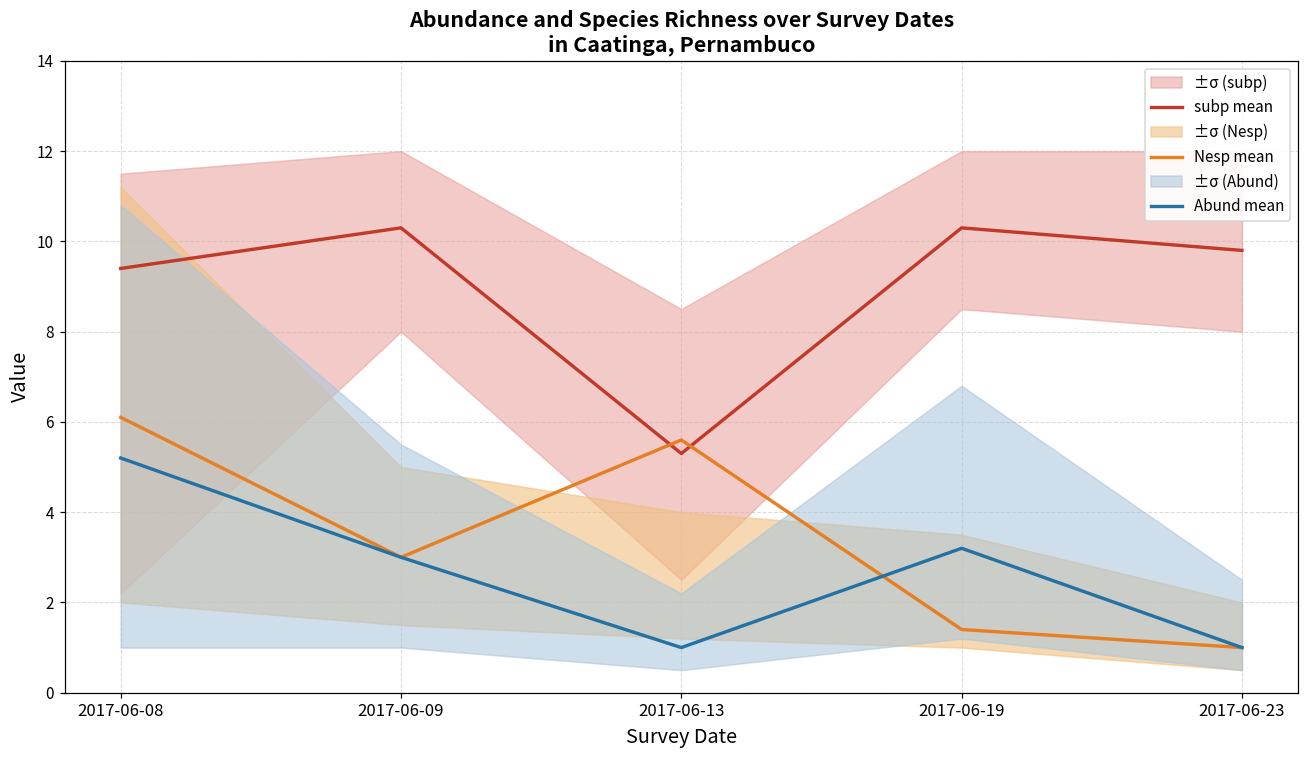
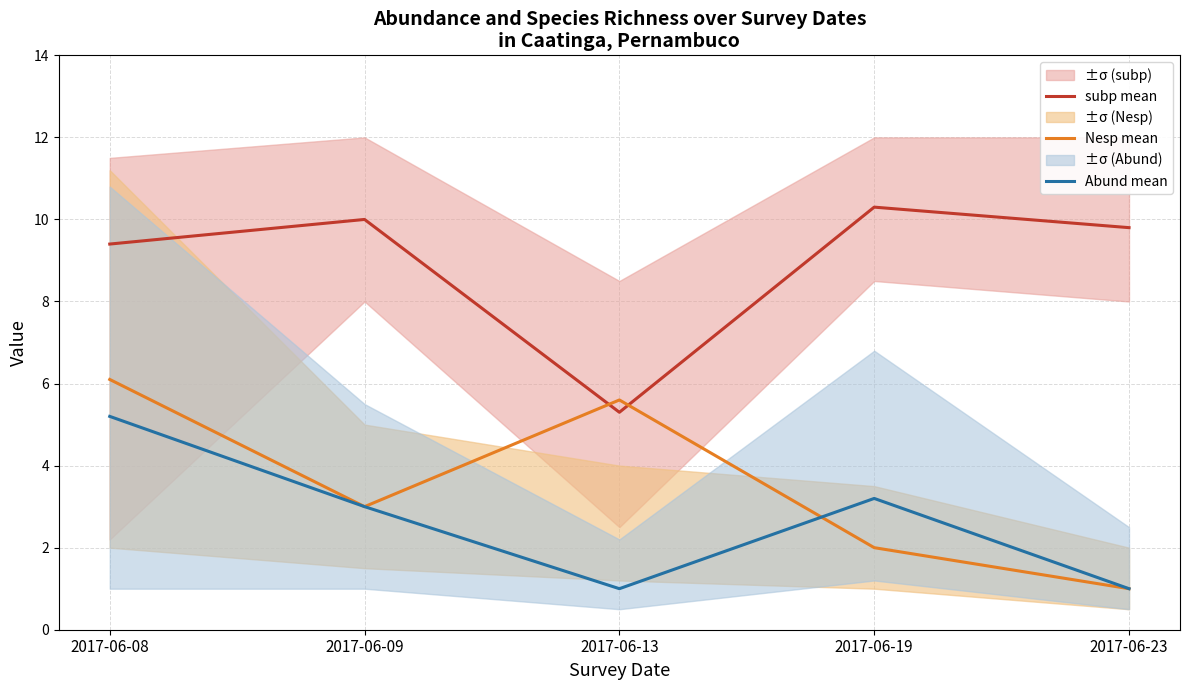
  {
    "subp mean": {
      "2017-06-08": 9.4,
-     "2017-06-09": 10.3,
+     "2017-06-09": 10.0,
      "2017-06-13": 5.3,
      "2017-06-19": 10.3,
      "2017-06-23": 9.8
    },
    "Nesp mean": {
      "2017-06-08": 6.1,
      "2017-06-13": 5.6,
-     "2017-06-19": 1.4
+     "2017-06-19": 2.0
    },
    "Abund mean": {
      "2017-06-08": 5.2,
      "2017-06-13": 1.0,
      "2017-06-19": 3.2
    }
  }
